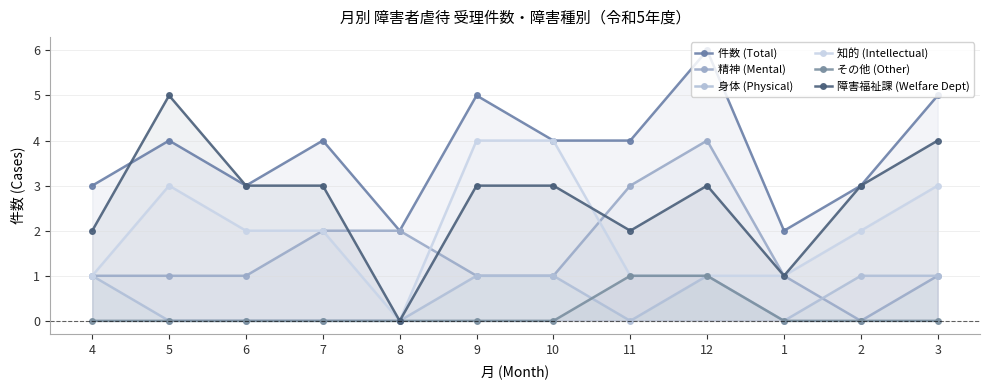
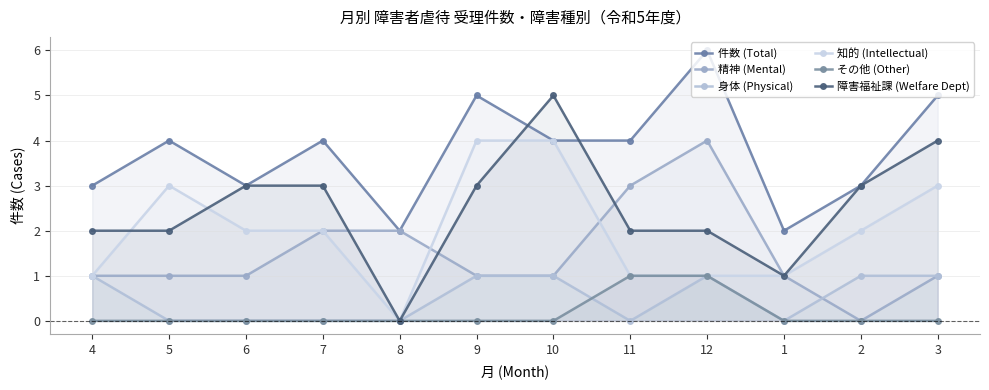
  {
    "障害福祉課 (Welfare Dept)": {
      "4": 2,
-     "5": 5,
+     "5": 2,
      "7": 3,
      "9": 3,
-     "10": 3,
+     "10": 5,
      "11": 2,
-     "12": 3,
+     "12": 2,
      "3": 4
    }
  }
